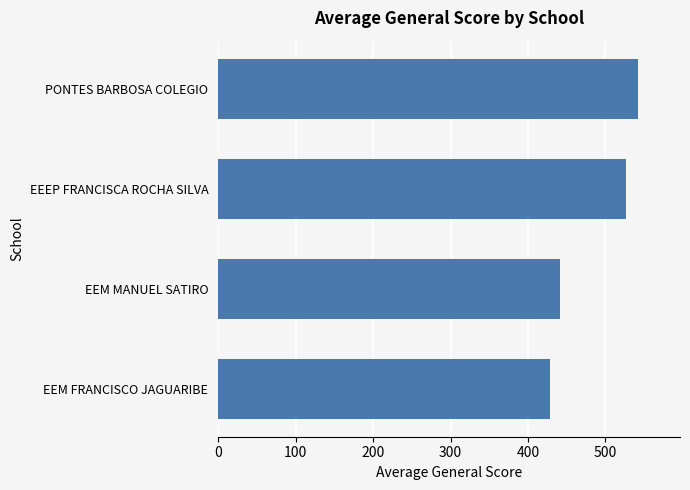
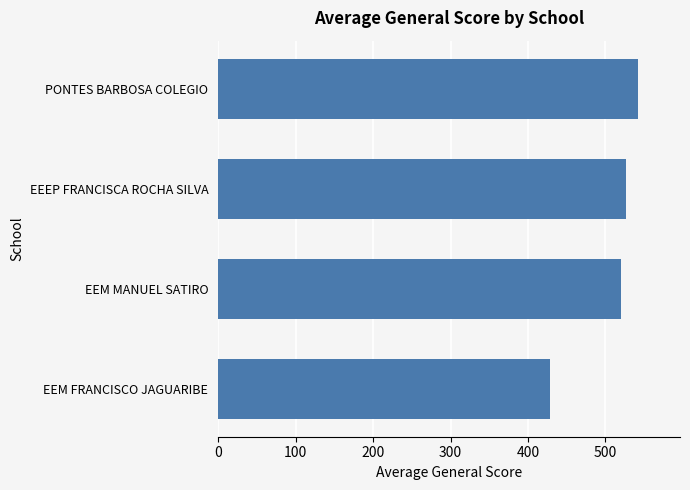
  {
    "PONTES BARBOSA COLEGIO": 540,
    "EEEP FRANCISCA ROCHA SILVA": 530,
-   "EEM MANUEL SATIRO": 440,
+   "EEM MANUEL SATIRO": 520,
    "EEM FRANCISCO JAGUARIBE": 430
  }
